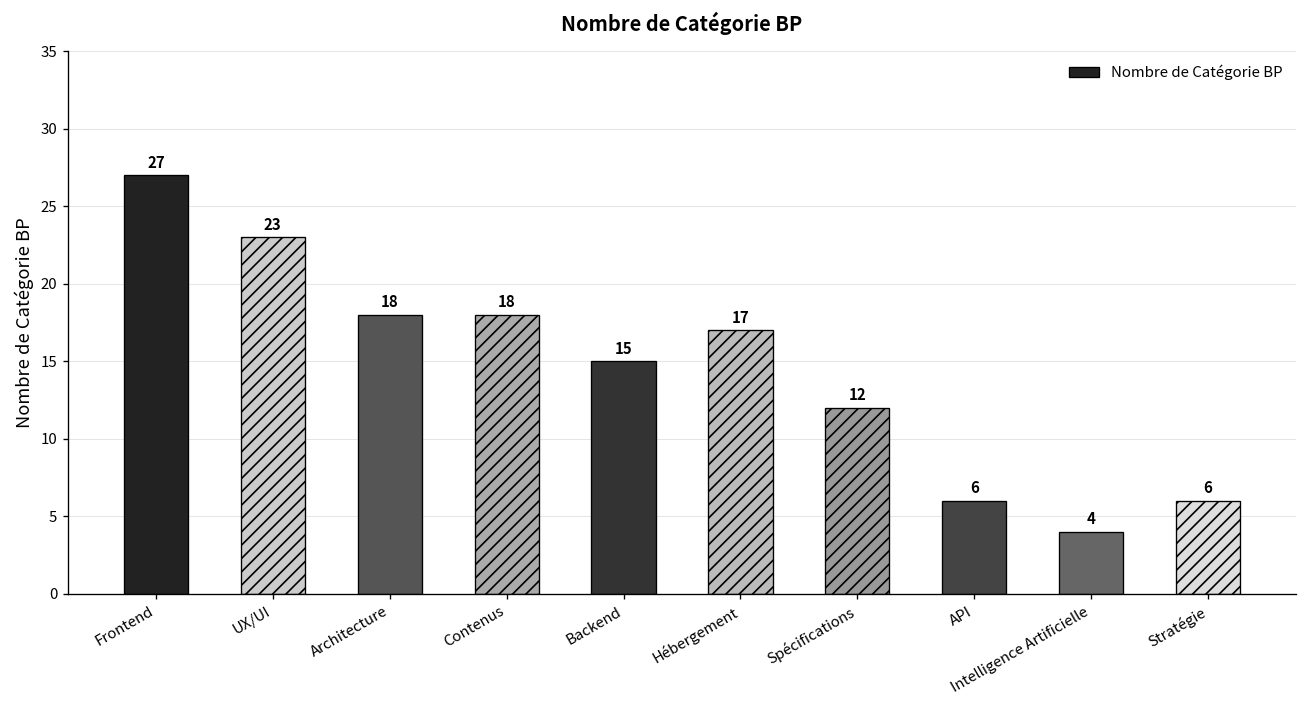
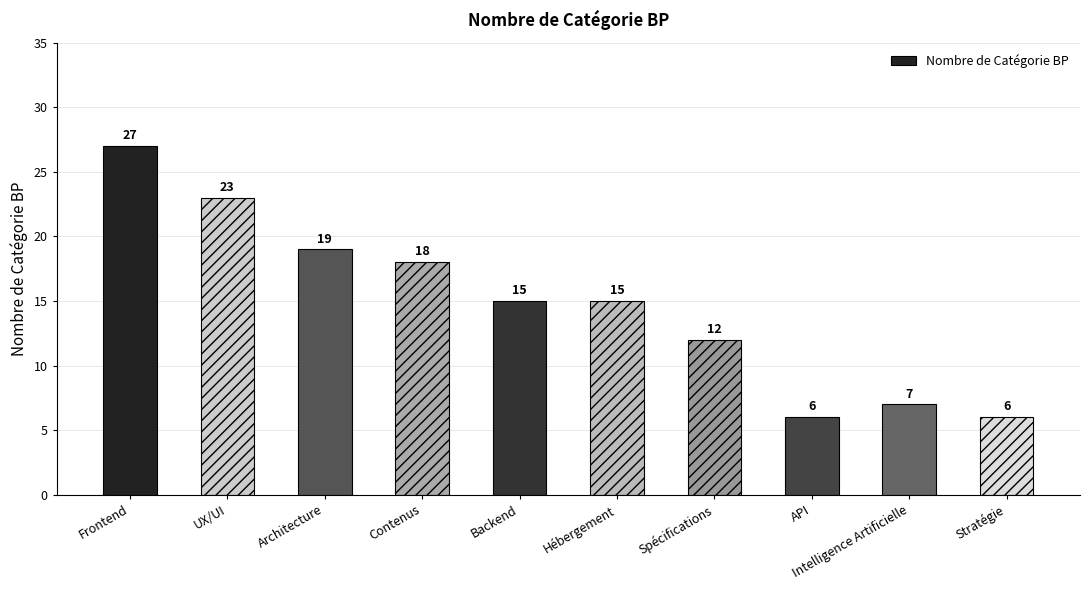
  {
    "Frontend": 27,
    "UX/UI": 23,
-   "Architecture": 18,
+   "Architecture": 19,
    "Contenus": 18,
    "Backend": 15,
-   "Hébergement": 17,
+   "Hébergement": 15,
    "Spécifications": 12,
    "API": 6,
-   "Intelligence Artificielle": 4,
+   "Intelligence Artificielle": 7,
    "Stratégie": 6
  }
